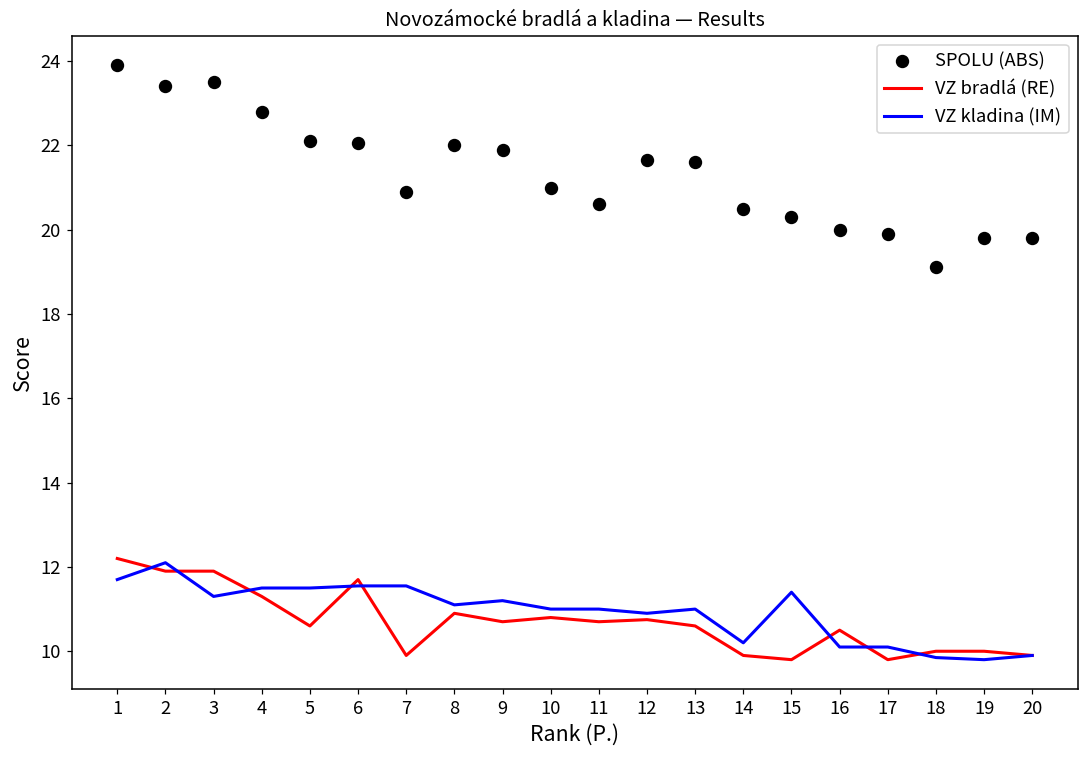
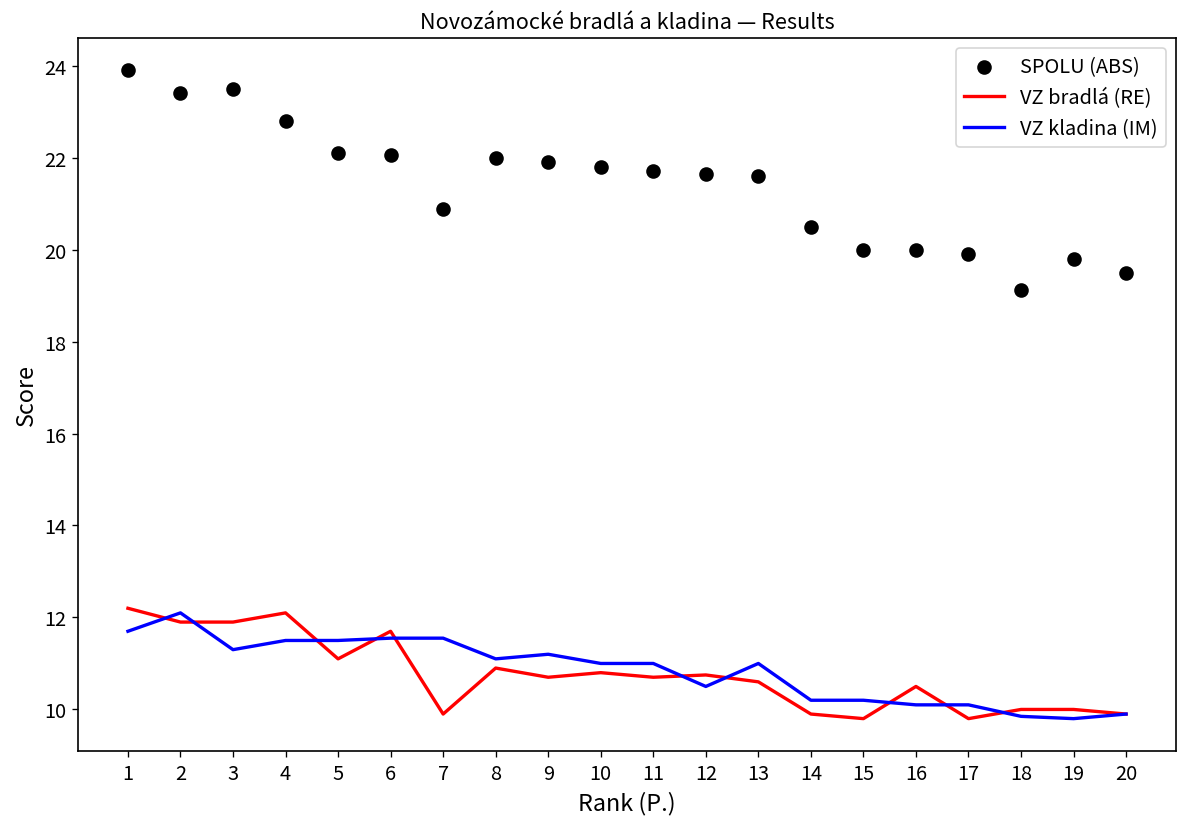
  {
    "VZ bradlá (RE)": {
      "1": 12.2,
      "2": 11.9,
      "3": 11.9,
-     "4": 11.3,
-     "5": 10.6,
+     "4": 12.1,
+     "5": 11.1,
      "6": 11.7,
      "7": 9.9,
      "8": 10.9,
      "9": 10.7,
      "10": 10.8,
      "11": 10.7,
      "12": 10.8,
      "13": 10.6,
      "14": 9.9,
      "15": 9.8,
      "16": 10.5,
      "17": 9.8,
      "18": 10.0,
      "19": 10.0
    },
    "SPOLU (ABS)": {
-     "10": 21.0,
-     "11": 20.6,
-     "15": 20.3,
-     "20": 19.8
+     "10": 21.8,
+     "11": 21.7,
+     "15": 20.0,
+     "20": 19.5
    },
    "VZ kladina (IM)": {
      "1": 11.7,
      "2": 12.1,
      "3": 11.3,
      "4": 11.5,
      "5": 11.5,
      "6": 11.6,
      "7": 11.6,
      "8": 11.1,
      "9": 11.2,
      "10": 11.0,
      "11": 11.0,
-     "12": 10.9,
+     "12": 10.5,
      "13": 11.0,
      "14": 10.2,
-     "15": 11.4,
+     "15": 10.2,
      "16": 10.1,
      "17": 10.1,
      "18": 9.9,
      "19": 9.8
    }
  }
